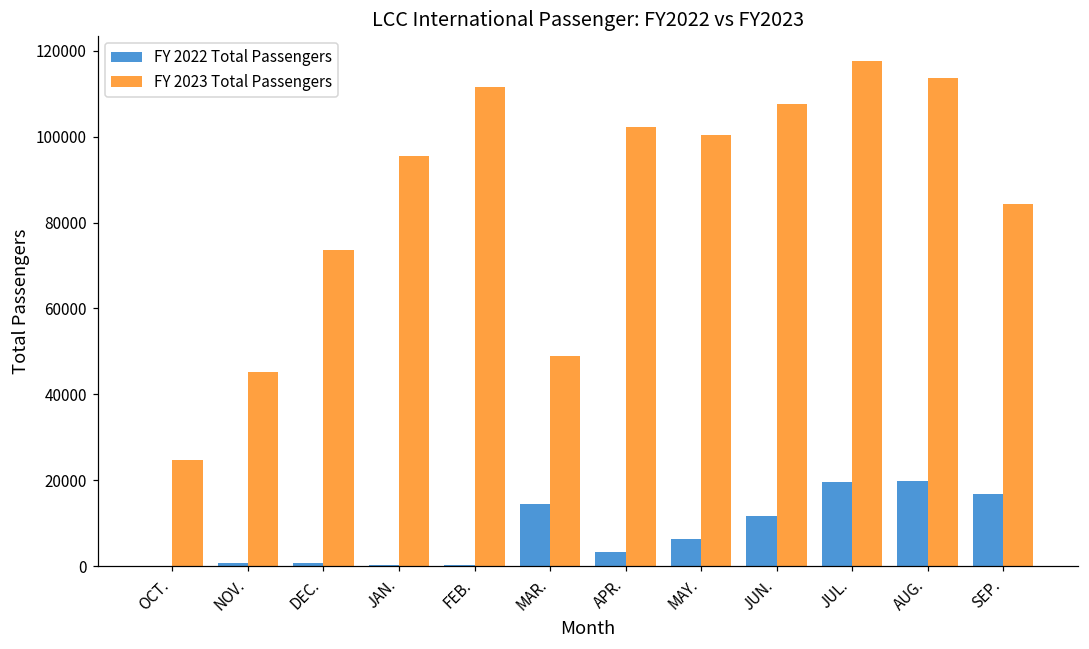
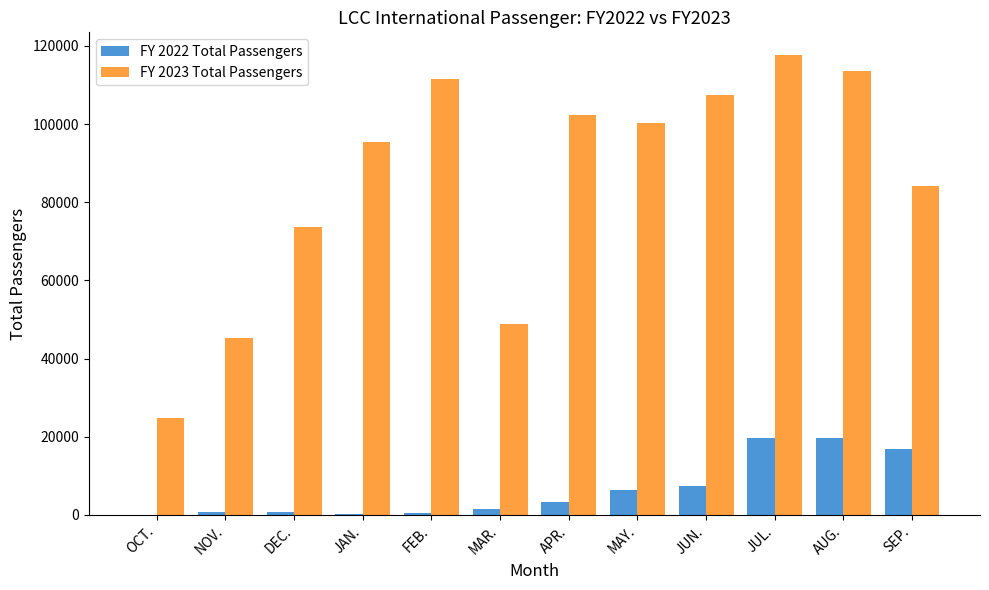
  {
    "FY 2022 Total Passengers": {
      "OCT.": 0,
      "NOV.": 1000,
      "DEC.": 1000,
-     "MAR.": 15000,
+     "MAR.": 2000,
      "APR.": 3000,
      "MAY.": 6000,
-     "JUN.": 12000,
+     "JUN.": 7000,
      "JUL.": 20000,
      "AUG.": 20000,
      "SEP.": 17000
    },
    "FY 2023 Total Passengers": {
      "OCT.": 25000,
      "NOV.": 45000,
      "DEC.": 74000,
      "JAN.": 95000,
      "FEB.": 112000,
      "MAR.": 49000,
      "APR.": 102000,
      "MAY.": 100000,
      "JUN.": 107000,
      "JUL.": 118000,
      "AUG.": 114000,
      "SEP.": 84000
    }
  }
